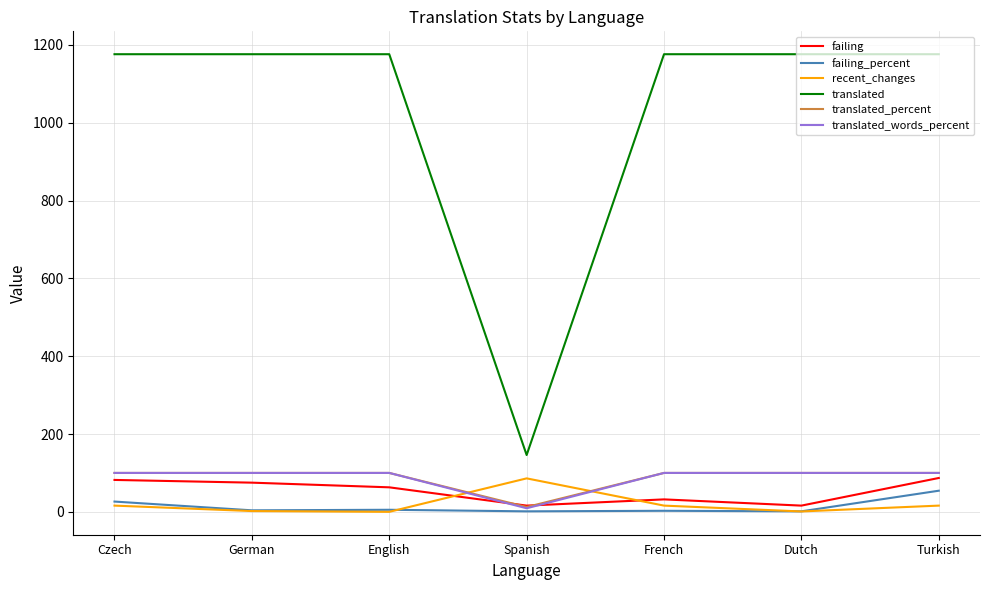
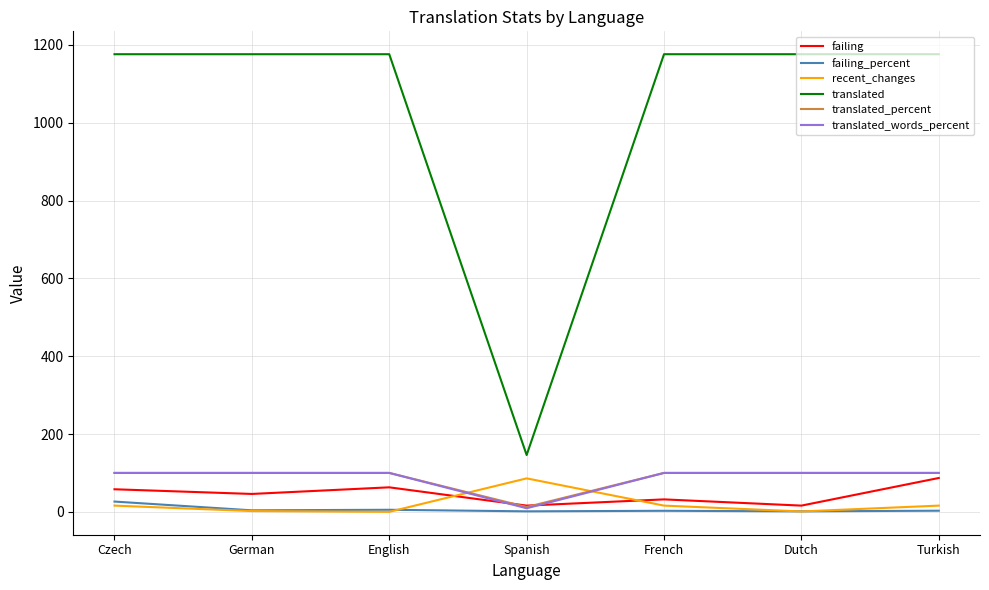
  {
    "failing": {
-     "Czech": 80,
-     "German": 80,
+     "Czech": 60,
+     "German": 50,
      "English": 60,
      "French": 30,
      "Dutch": 20,
      "Turkish": 90
    },
    "failing_percent": {
      "Czech": 30,
      "Spanish": 0,
      "French": 0,
-     "Turkish": 50
+     "Turkish": 0
    },
    "recent_changes": {
      "Czech": 20,
      "Spanish": 90,
      "French": 20,
      "Turkish": 20
    },
    "translated": {
      "Czech": 1180,
      "German": 1180,
      "English": 1180,
      "Spanish": 150,
      "French": 1180
    }
  }
